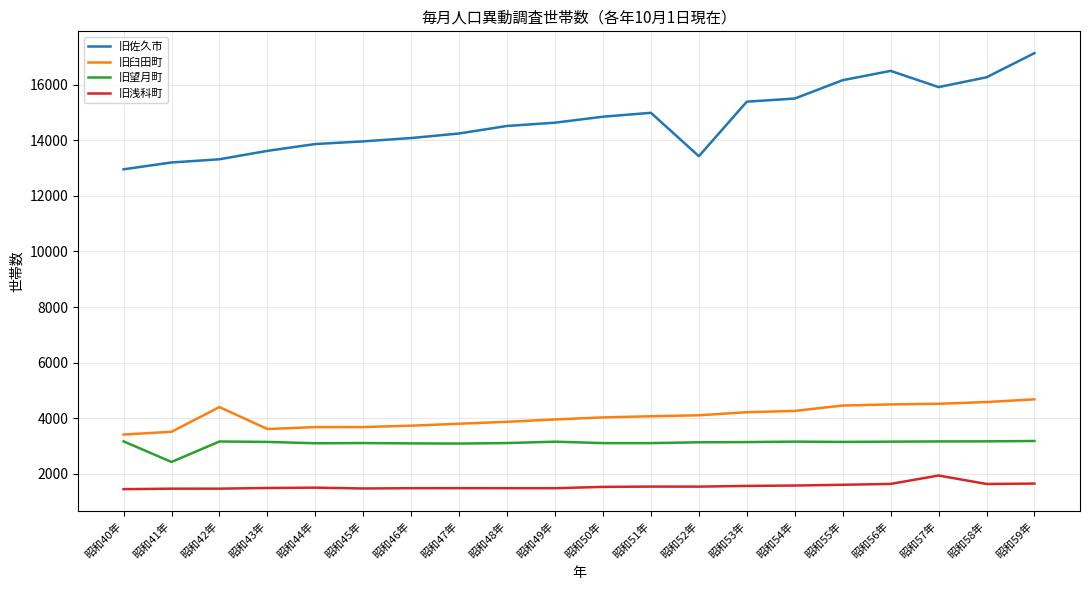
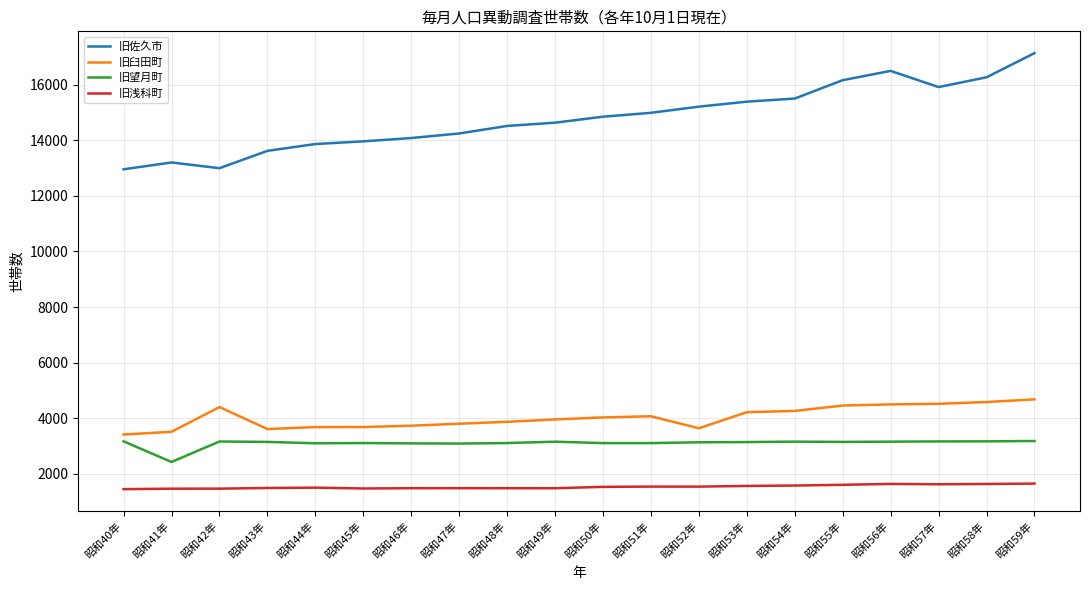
  {
    "旧佐久市": {
      "昭和40年": 13000,
      "昭和41年": 13200,
-     "昭和42年": 13300,
+     "昭和42年": 13000,
      "昭和43年": 13600,
      "昭和44年": 13900,
      "昭和45年": 14000,
      "昭和46年": 14100,
      "昭和47年": 14200,
      "昭和48年": 14500,
      "昭和49年": 14600,
      "昭和50年": 14900,
      "昭和51年": 15000,
-     "昭和52年": 13400,
+     "昭和52年": 15200,
      "昭和53年": 15400,
      "昭和54年": 15500,
      "昭和55年": 16200,
      "昭和56年": 16500,
      "昭和57年": 15900,
      "昭和58年": 16300,
      "昭和59年": 17100
    },
    "旧臼田町": {
      "昭和40年": 3400,
      "昭和41年": 3500,
      "昭和42年": 4400,
      "昭和43年": 3600,
      "昭和44年": 3700,
      "昭和45年": 3700,
      "昭和46年": 3700,
      "昭和47年": 3800,
      "昭和48年": 3900,
      "昭和49年": 4000,
      "昭和50年": 4000,
      "昭和51年": 4100,
-     "昭和52年": 4100,
+     "昭和52年": 3600,
      "昭和53年": 4200,
      "昭和54年": 4300,
      "昭和55年": 4500,
      "昭和56年": 4500,
      "昭和57年": 4500,
      "昭和58年": 4600,
      "昭和59年": 4700
    },
    "旧望月町": {
      "昭和40年": 3200,
      "昭和41年": 2400,
      "昭和42年": 3200,
      "昭和43年": 3100,
      "昭和44年": 3100,
      "昭和45年": 3100,
      "昭和46年": 3100,
      "昭和47年": 3100,
      "昭和48年": 3100,
      "昭和49年": 3200,
      "昭和50年": 3100,
      "昭和51年": 3100,
      "昭和52年": 3100,
      "昭和53年": 3100,
      "昭和54年": 3200,
      "昭和55年": 3100,
      "昭和56年": 3200,
      "昭和57年": 3200,
      "昭和58年": 3200,
      "昭和59年": 3200
    },
    "旧浅科町": {
      "昭和40年": 1400,
      "昭和41年": 1500,
      "昭和42年": 1500,
      "昭和43年": 1500,
      "昭和44年": 1500,
      "昭和45年": 1500,
      "昭和46年": 1500,
      "昭和47年": 1500,
      "昭和48年": 1500,
      "昭和49年": 1500,
      "昭和50年": 1500,
      "昭和51年": 1500,
      "昭和52年": 1500,
      "昭和53年": 1600,
      "昭和54年": 1600,
      "昭和55年": 1600,
      "昭和56年": 1600,
-     "昭和57年": 1900,
+     "昭和57年": 1600,
      "昭和58年": 1600,
      "昭和59年": 1600
    }
  }
